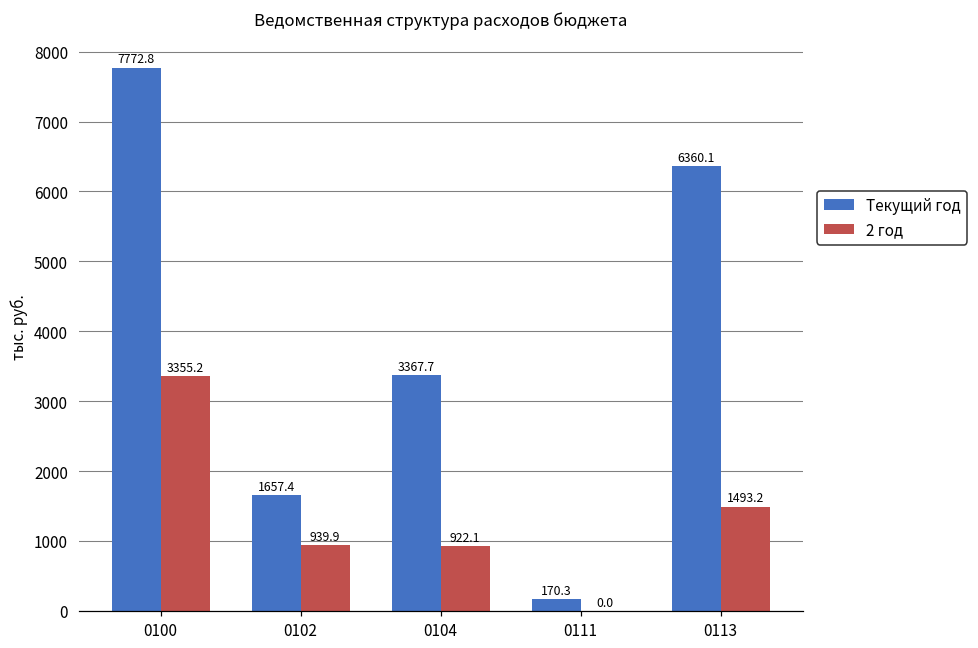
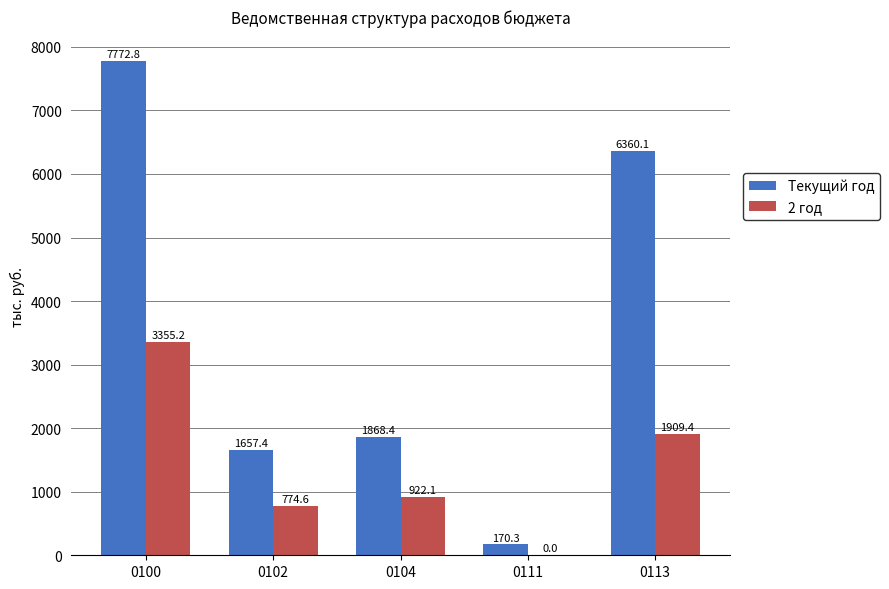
  {
    "Текущий год": {
      "0100": 7772.8,
      "0102": 1657.4,
-     "0104": 3367.7,
+     "0104": 1868.4,
      "0111": 170.3,
      "0113": 6360.1
    },
    "2 год": {
      "0100": 3355.2,
-     "0102": 939.9,
+     "0102": 774.6,
      "0104": 922.1,
      "0111": 0.0,
-     "0113": 1493.2
+     "0113": 1909.4
    }
  }
